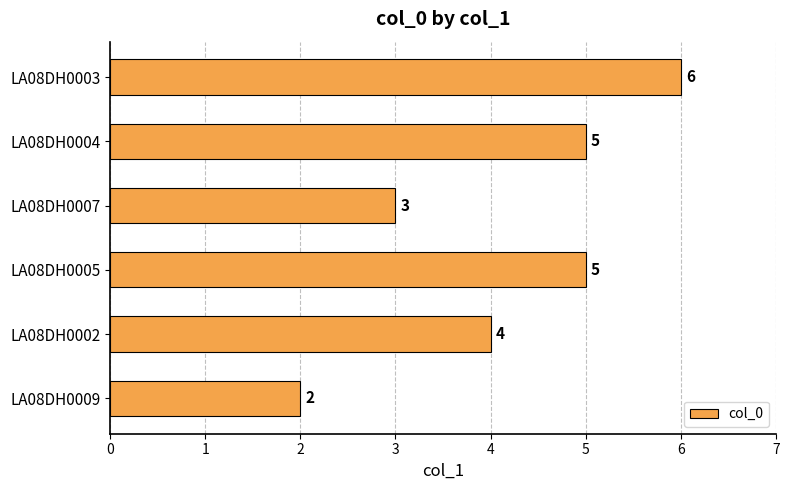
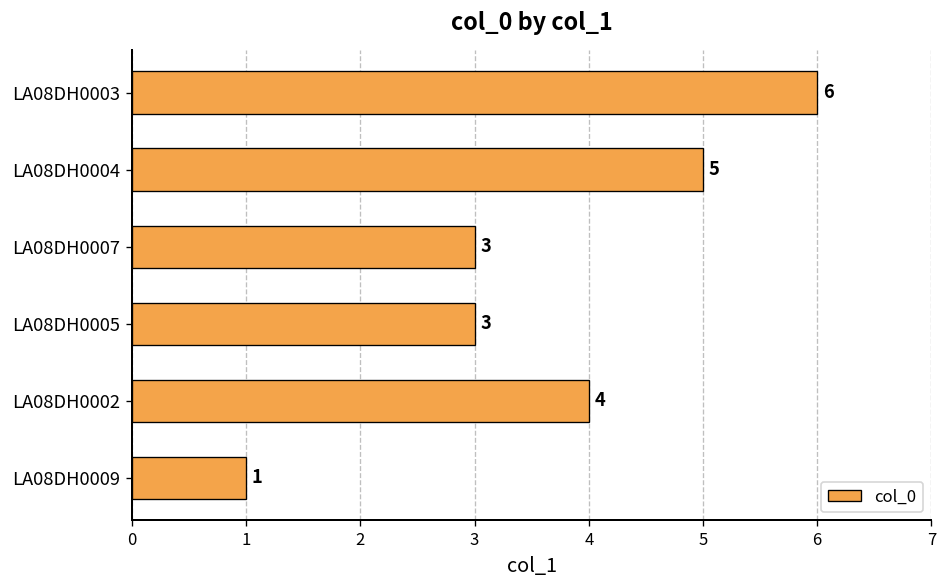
  {
    "LA08DH0003": 6,
    "LA08DH0004": 5,
    "LA08DH0007": 3,
-   "LA08DH0005": 5,
+   "LA08DH0005": 3,
    "LA08DH0002": 4,
-   "LA08DH0009": 2
+   "LA08DH0009": 1
  }
